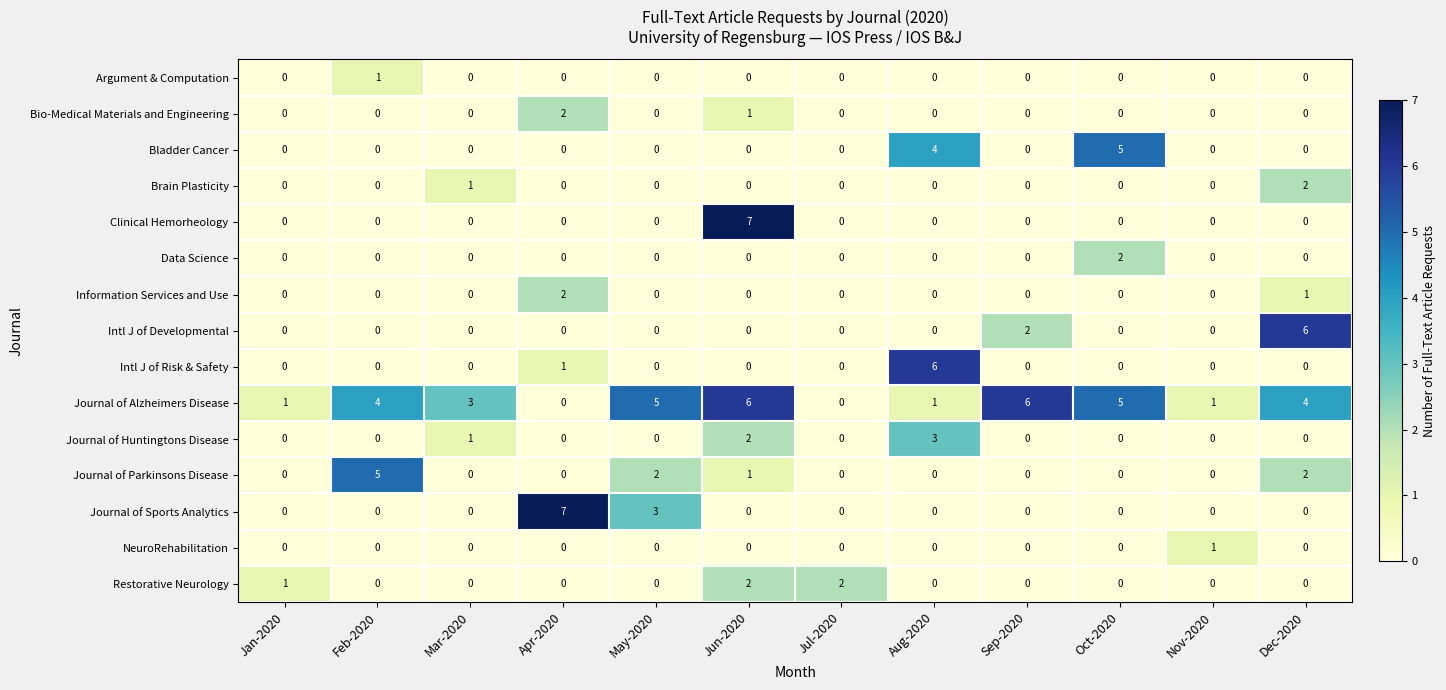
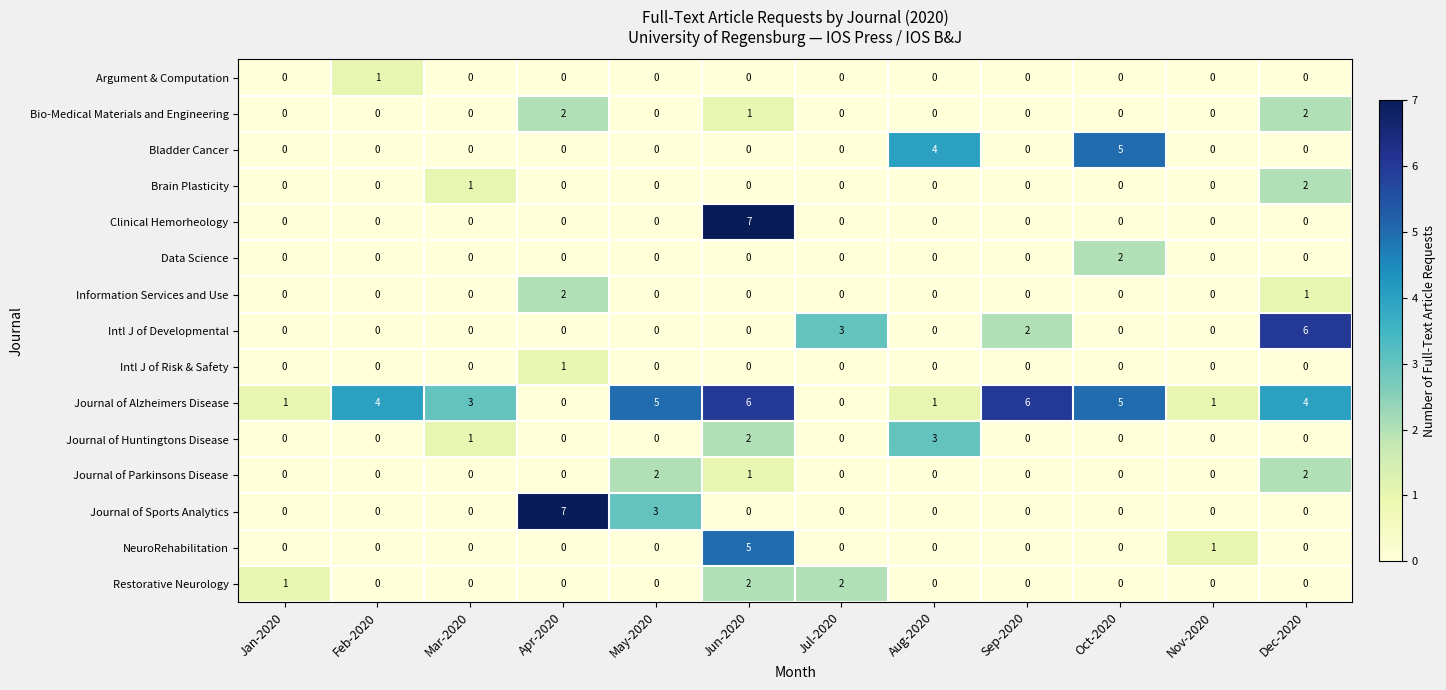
  {
    "Argument & Computation": {
      "Jan-2020": 0,
      "Feb-2020": 1,
      "Mar-2020": 0,
      "Apr-2020": 0,
      "May-2020": 0,
      "Jun-2020": 0,
      "Jul-2020": 0,
      "Aug-2020": 0,
      "Sep-2020": 0,
      "Oct-2020": 0,
      "Nov-2020": 0,
      "Dec-2020": 0
    },
    "Bio-Medical Materials and Engineering": {
      "Jan-2020": 0,
      "Feb-2020": 0,
      "Mar-2020": 0,
      "Apr-2020": 2,
      "May-2020": 0,
      "Jun-2020": 1,
      "Jul-2020": 0,
      "Aug-2020": 0,
      "Sep-2020": 0,
      "Oct-2020": 0,
      "Nov-2020": 0,
-     "Dec-2020": 0
+     "Dec-2020": 2
    },
    "Bladder Cancer": {
      "Jan-2020": 0,
      "Feb-2020": 0,
      "Mar-2020": 0,
      "Apr-2020": 0,
      "May-2020": 0,
      "Jun-2020": 0,
      "Jul-2020": 0,
      "Aug-2020": 4,
      "Sep-2020": 0,
      "Oct-2020": 5,
      "Nov-2020": 0,
      "Dec-2020": 0
    },
    "Brain Plasticity": {
      "Jan-2020": 0,
      "Feb-2020": 0,
      "Mar-2020": 1,
      "Apr-2020": 0,
      "May-2020": 0,
      "Jun-2020": 0,
      "Jul-2020": 0,
      "Aug-2020": 0,
      "Sep-2020": 0,
      "Oct-2020": 0,
      "Nov-2020": 0,
      "Dec-2020": 2
    },
    "Clinical Hemorheology": {
      "Jan-2020": 0,
      "Feb-2020": 0,
      "Mar-2020": 0,
      "Apr-2020": 0,
      "May-2020": 0,
      "Jun-2020": 7,
      "Jul-2020": 0,
      "Aug-2020": 0,
      "Sep-2020": 0,
      "Oct-2020": 0,
      "Nov-2020": 0,
      "Dec-2020": 0
    },
    "Data Science": {
      "Jan-2020": 0,
      "Feb-2020": 0,
      "Mar-2020": 0,
      "Apr-2020": 0,
      "May-2020": 0,
      "Jun-2020": 0,
      "Jul-2020": 0,
      "Aug-2020": 0,
      "Sep-2020": 0,
      "Oct-2020": 2,
      "Nov-2020": 0,
      "Dec-2020": 0
    },
    "Information Services and Use": {
      "Jan-2020": 0,
      "Feb-2020": 0,
      "Mar-2020": 0,
      "Apr-2020": 2,
      "May-2020": 0,
      "Jun-2020": 0,
      "Jul-2020": 0,
      "Aug-2020": 0,
      "Sep-2020": 0,
      "Oct-2020": 0,
      "Nov-2020": 0,
      "Dec-2020": 1
    },
    "Intl J of Developmental": {
      "Jan-2020": 0,
      "Feb-2020": 0,
      "Mar-2020": 0,
      "Apr-2020": 0,
      "May-2020": 0,
      "Jun-2020": 0,
-     "Jul-2020": 0,
+     "Jul-2020": 3,
      "Aug-2020": 0,
      "Sep-2020": 2,
      "Oct-2020": 0,
      "Nov-2020": 0,
      "Dec-2020": 6
    },
    "Intl J of Risk & Safety": {
      "Jan-2020": 0,
      "Feb-2020": 0,
      "Mar-2020": 0,
      "Apr-2020": 1,
      "May-2020": 0,
      "Jun-2020": 0,
      "Jul-2020": 0,
-     "Aug-2020": 6,
+     "Aug-2020": 0,
      "Sep-2020": 0,
      "Oct-2020": 0,
      "Nov-2020": 0,
      "Dec-2020": 0
    },
    "Journal of Alzheimers Disease": {
      "Jan-2020": 1,
      "Feb-2020": 4,
      "Mar-2020": 3,
      "Apr-2020": 0,
      "May-2020": 5,
      "Jun-2020": 6,
      "Jul-2020": 0,
      "Aug-2020": 1,
      "Sep-2020": 6,
      "Oct-2020": 5,
      "Nov-2020": 1,
      "Dec-2020": 4
    },
    "Journal of Huntingtons Disease": {
      "Jan-2020": 0,
      "Feb-2020": 0,
      "Mar-2020": 1,
      "Apr-2020": 0,
      "May-2020": 0,
      "Jun-2020": 2,
      "Jul-2020": 0,
      "Aug-2020": 3,
      "Sep-2020": 0,
      "Oct-2020": 0,
      "Nov-2020": 0,
      "Dec-2020": 0
    },
    "Journal of Parkinsons Disease": {
      "Jan-2020": 0,
-     "Feb-2020": 5,
+     "Feb-2020": 0,
      "Mar-2020": 0,
      "Apr-2020": 0,
      "May-2020": 2,
      "Jun-2020": 1,
      "Jul-2020": 0,
      "Aug-2020": 0,
      "Sep-2020": 0,
      "Oct-2020": 0,
      "Nov-2020": 0,
      "Dec-2020": 2
    },
    "Journal of Sports Analytics": {
      "Jan-2020": 0,
      "Feb-2020": 0,
      "Mar-2020": 0,
      "Apr-2020": 7,
      "May-2020": 3,
      "Jun-2020": 0,
      "Jul-2020": 0,
      "Aug-2020": 0,
      "Sep-2020": 0,
      "Oct-2020": 0,
      "Nov-2020": 0,
      "Dec-2020": 0
    },
    "NeuroRehabilitation": {
      "Jan-2020": 0,
      "Feb-2020": 0,
      "Mar-2020": 0,
      "Apr-2020": 0,
      "May-2020": 0,
-     "Jun-2020": 0,
+     "Jun-2020": 5,
      "Jul-2020": 0,
      "Aug-2020": 0,
      "Sep-2020": 0,
      "Oct-2020": 0,
      "Nov-2020": 1,
      "Dec-2020": 0
    },
    "Restorative Neurology": {
      "Jan-2020": 1,
      "Feb-2020": 0,
      "Mar-2020": 0,
      "Apr-2020": 0,
      "May-2020": 0,
      "Jun-2020": 2,
      "Jul-2020": 2,
      "Aug-2020": 0,
      "Sep-2020": 0,
      "Oct-2020": 0,
      "Nov-2020": 0,
      "Dec-2020": 0
    }
  }
